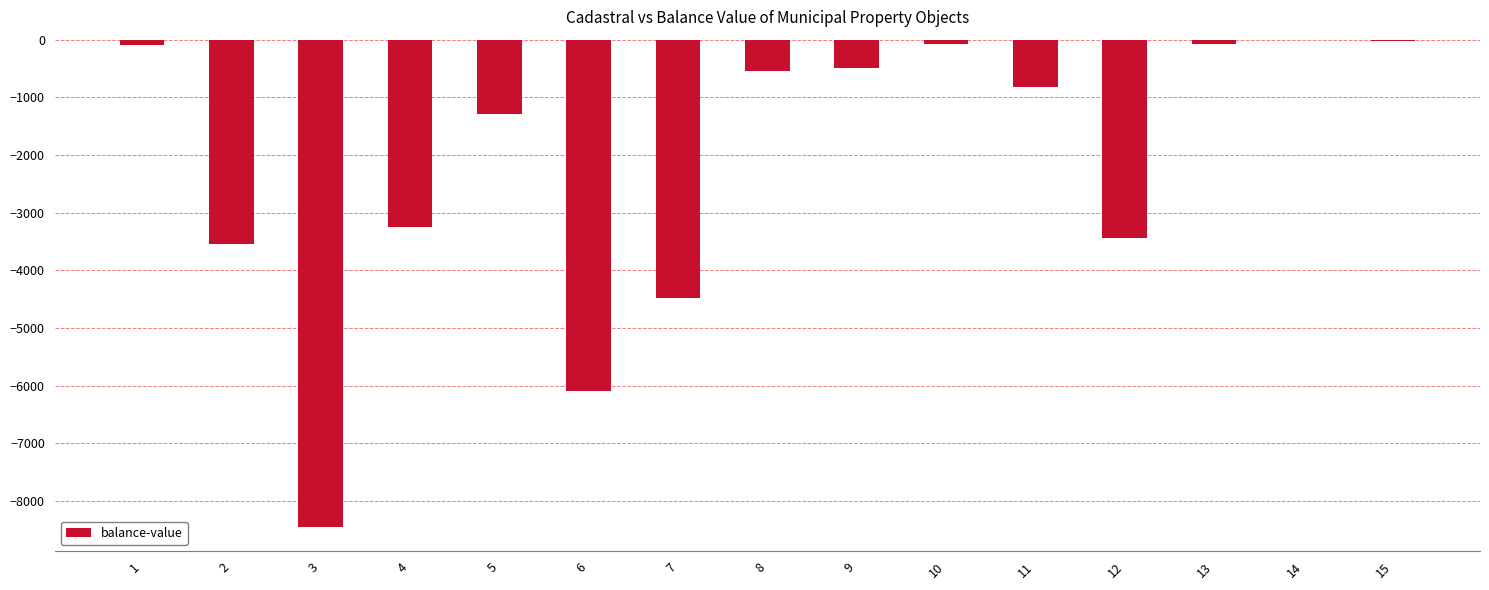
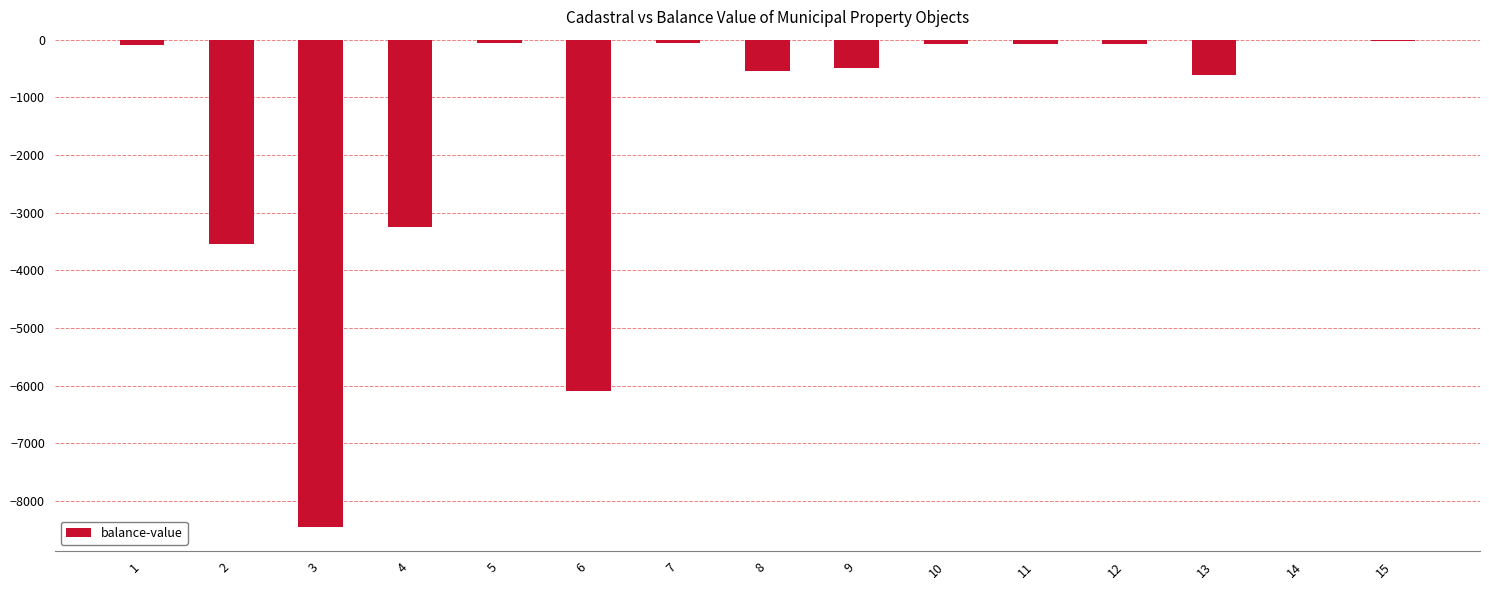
  {
    "1": -100,
    "2": -3500,
    "3": -8500,
    "4": -3200,
-   "5": -1300,
+   "5": -100,
    "6": -6100,
-   "7": -4500,
+   "7": -100,
    "8": -500,
    "9": -500,
    "10": -100,
-   "11": -800,
-   "12": -3400,
-   "13": -100
+   "11": -100,
+   "12": -100,
+   "13": -600
  }
